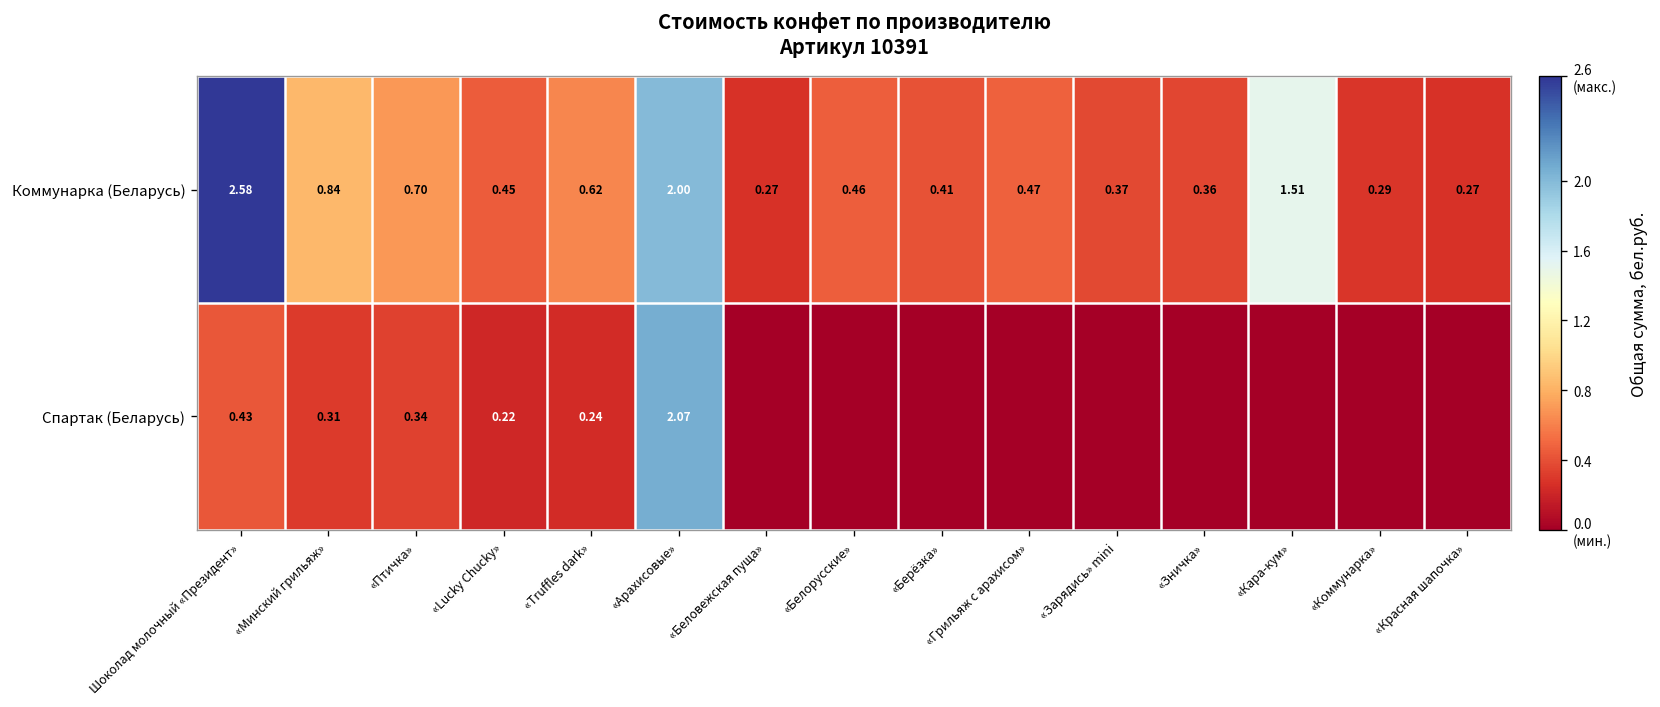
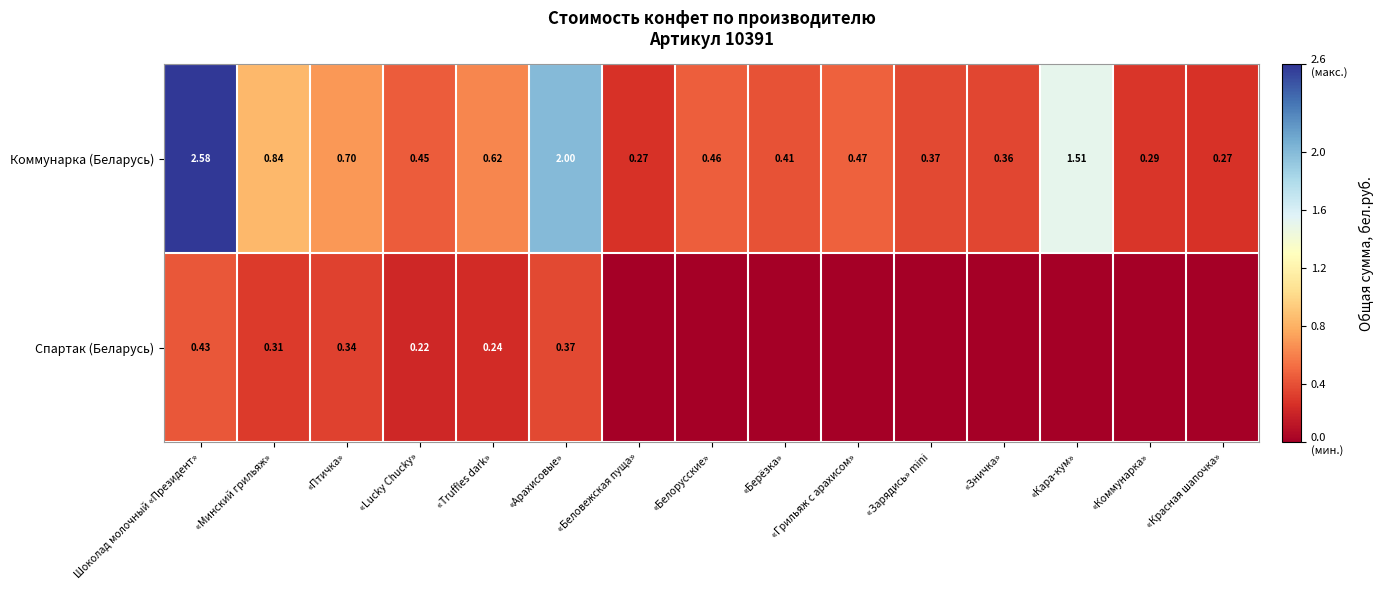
  {
    "Коммунарка (Беларусь)": {
      "Шоколад молочный «Президент»": 2.58,
      "«Минский грильяж»": 0.84,
      "«Птичка»": 0.70,
      "«Lucky Chucky»": 0.45,
      "«Truffles dark»": 0.62,
      "«Арахисовые»": 2.00,
      "«Беловежская пуща»": 0.27,
      "«Белорусские»": 0.46,
      "«Берёзка»": 0.41,
      "«Грильяж с арахисом»": 0.47,
      "«Зарядись» mini": 0.37,
      "«Зничка»": 0.36,
      "«Кара-кум»": 1.51,
      "«Коммунарка»": 0.29,
      "«Красная шапочка»": 0.27
    },
    "Спартак (Беларусь)": {
      "Шоколад молочный «Президент»": 0.43,
      "«Минский грильяж»": 0.31,
      "«Птичка»": 0.34,
      "«Lucky Chucky»": 0.22,
      "«Truffles dark»": 0.24,
-     "«Арахисовые»": 2.07
+     "«Арахисовые»": 0.37
    }
  }
